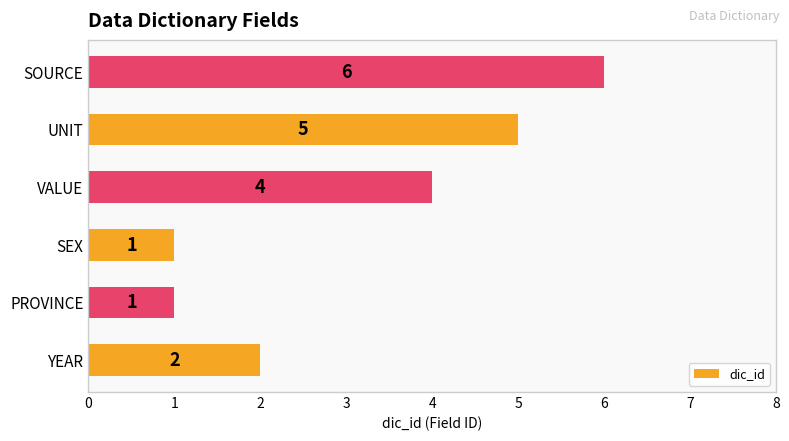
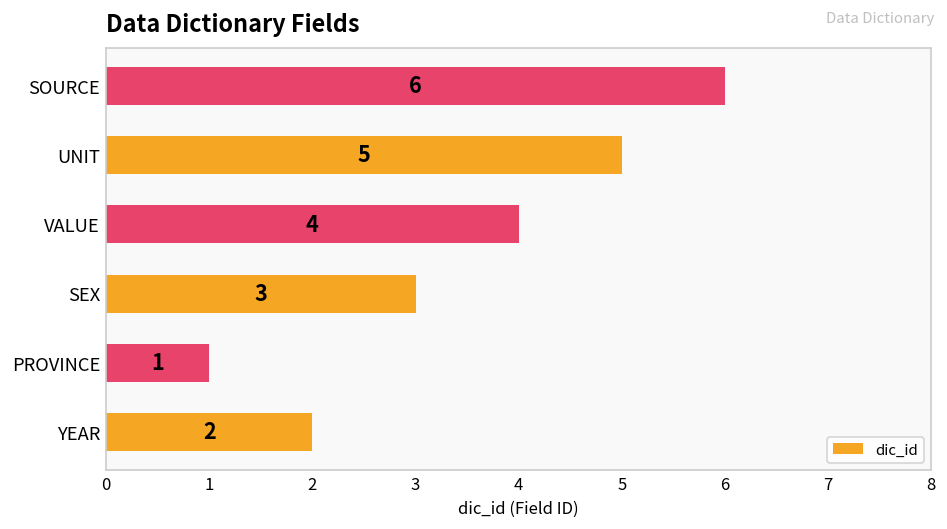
  {
    "SOURCE": 6,
    "UNIT": 5,
    "VALUE": 4,
-   "SEX": 1,
+   "SEX": 3,
    "PROVINCE": 1,
    "YEAR": 2
  }
